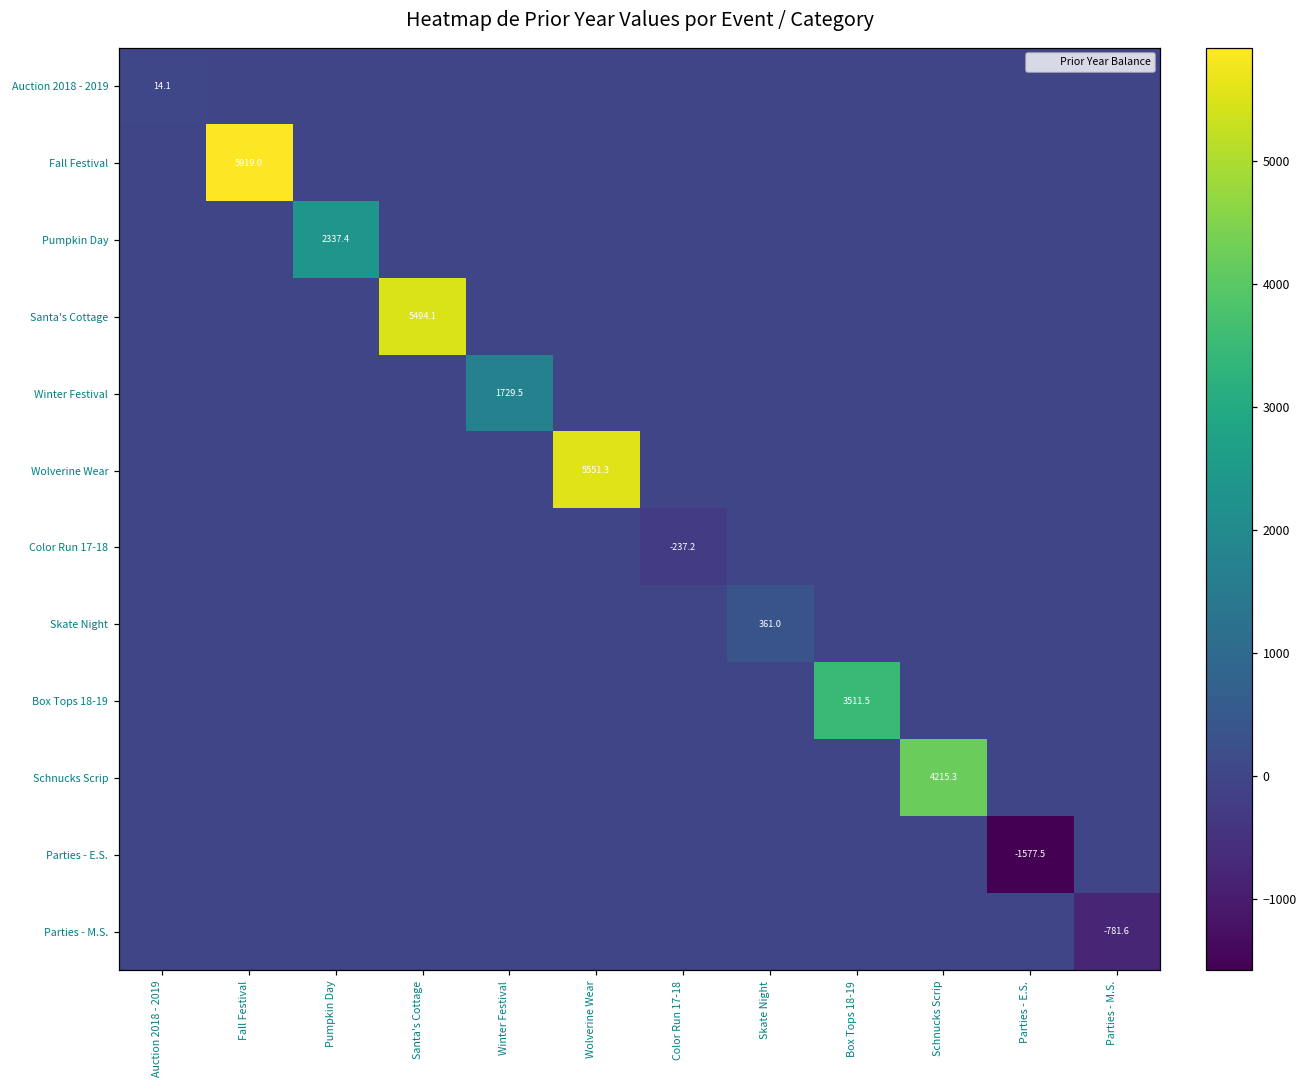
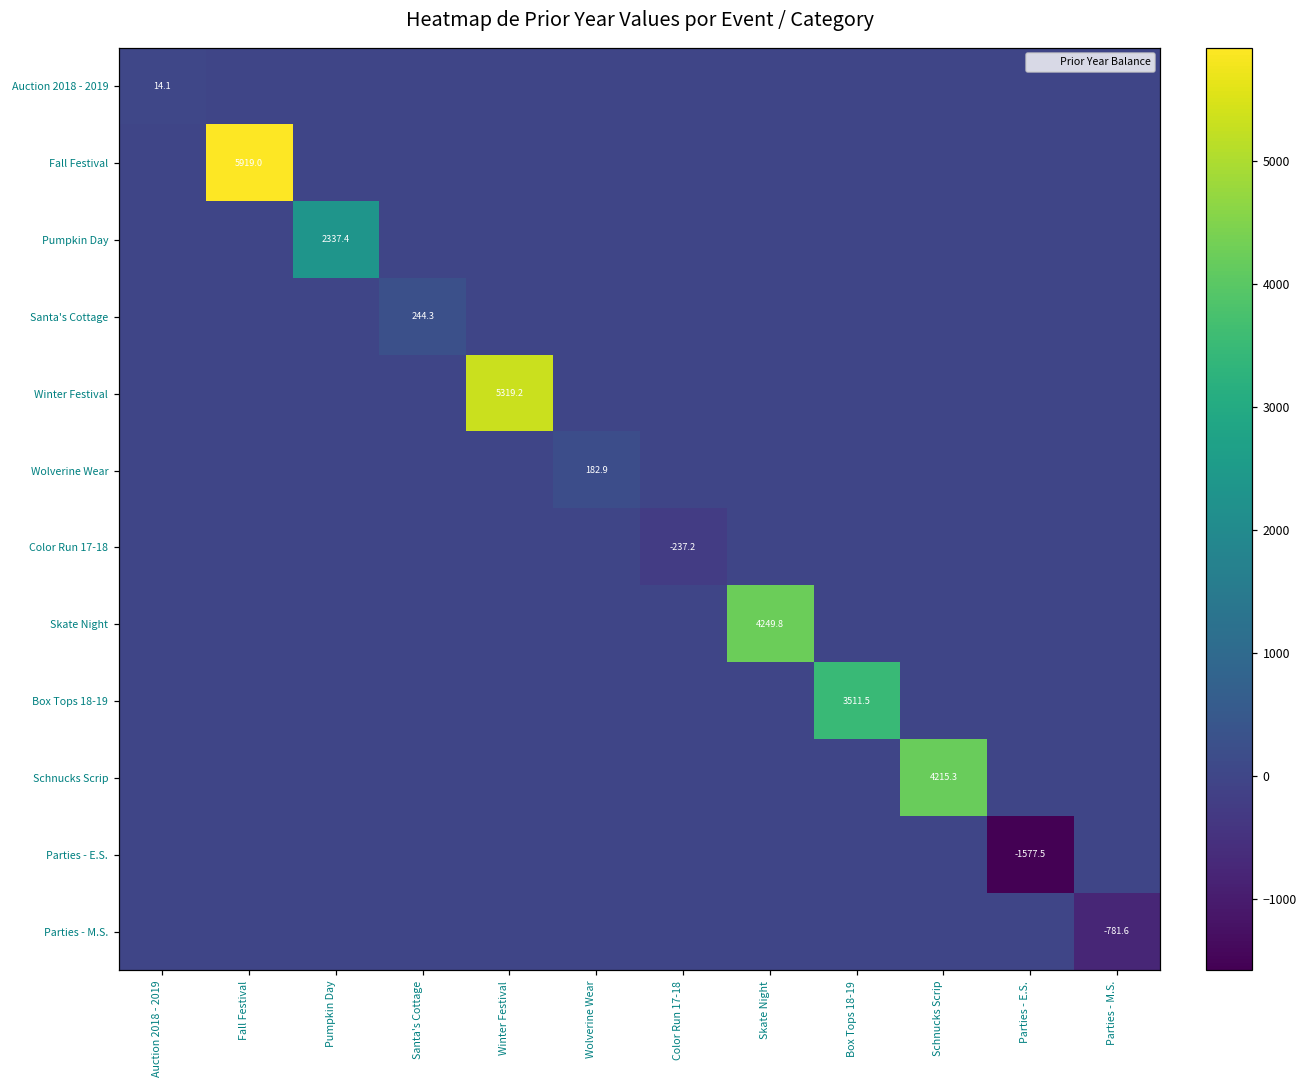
  {
    "Auction 2018 - 2019": {
      "Auction 2018 - 2019": 14.1
    },
    "Fall Festival": {
      "Fall Festival": 5919.0
    },
    "Pumpkin Day": {
      "Pumpkin Day": 2337.4
    },
    "Santa's Cottage": {
-     "Santa's Cottage": 5494.1
+     "Santa's Cottage": 244.3
    },
    "Winter Festival": {
-     "Winter Festival": 1729.5
+     "Winter Festival": 5319.2
    },
    "Wolverine Wear": {
-     "Wolverine Wear": 5551.3
+     "Wolverine Wear": 182.9
    },
    "Color Run 17-18": {
      "Color Run 17-18": -237.2
    },
    "Skate Night": {
-     "Skate Night": 361.0
+     "Skate Night": 4249.8
    },
    "Box Tops 18-19": {
      "Box Tops 18-19": 3511.5
    },
    "Schnucks Scrip": {
      "Schnucks Scrip": 4215.3
    },
    "Parties - E.S.": {
      "Parties - E.S.": -1577.5
    },
    "Parties - M.S.": {
      "Parties - M.S.": -781.6
    }
  }
